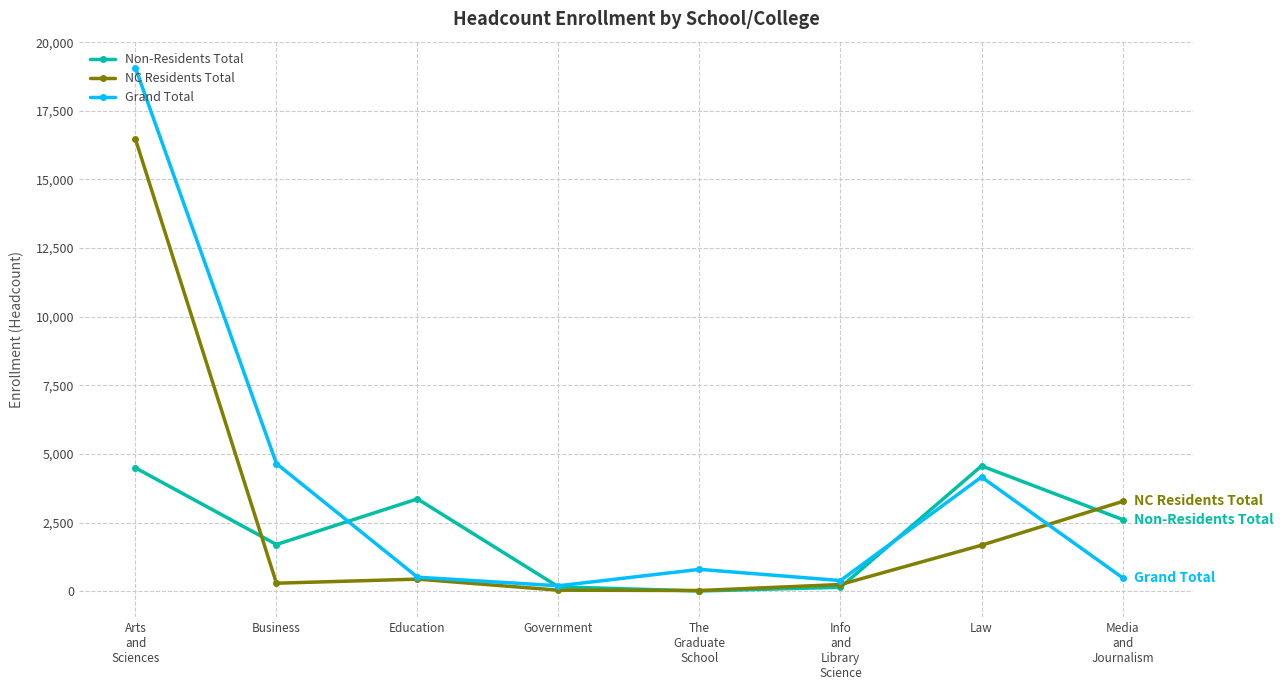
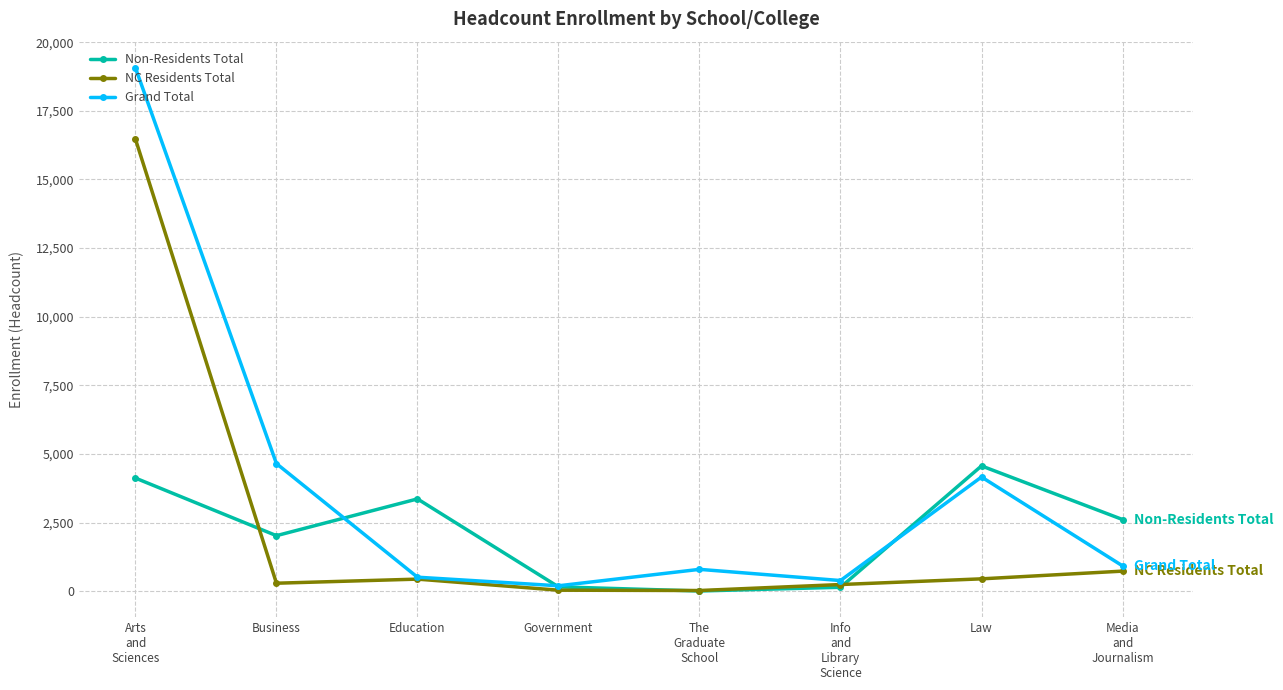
  {
    "Non-Residents Total": {
-     "Arts and Sciences": "4,500",
-     "Business": "1,700",
+     "Arts and Sciences": "4,100",
+     "Business": "2,000",
      "Education": "3,400",
      "Info and Library Science": "100",
      "Law": "4,600",
      "Media and Journalism": "2,600"
    },
    "NC Residents Total": {
      "Arts and Sciences": "16,500",
      "Business": "300",
      "Government": "0",
      "Info and Library Science": "200",
-     "Law": "1,700",
-     "Media and Journalism": "3,300"
+     "Law": "500",
+     "Media and Journalism": "700"
    },
    "Grand Total": {
      "Arts and Sciences": "19,100",
      "Business": "4,700",
      "The Graduate School": "800",
      "Info and Library Science": "400",
      "Law": "4,200",
-     "Media and Journalism": "500"
+     "Media and Journalism": "900"
    }
  }
